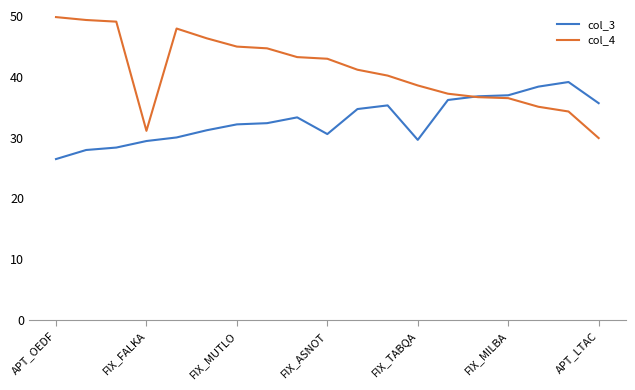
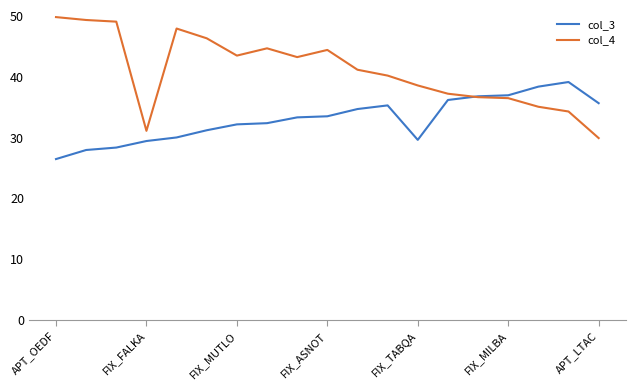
  {
    "col_3": {
      "APT_OEDF": 26,
      "FIX_FALKA": 29,
      "FIX_MUTLO": 32,
-     "FIX_ASNOT": 31,
+     "FIX_ASNOT": 33,
      "FIX_TABQA": 30,
      "FIX_MILBA": 37,
      "APT_LTAC": 36
    },
    "col_4": {
      "APT_OEDF": 50,
      "FIX_FALKA": 31,
-     "FIX_MUTLO": 45,
-     "FIX_ASNOT": 43,
+     "FIX_MUTLO": 43,
+     "FIX_ASNOT": 44,
      "FIX_TABQA": 39,
      "FIX_MILBA": 36,
      "APT_LTAC": 30
    }
  }
